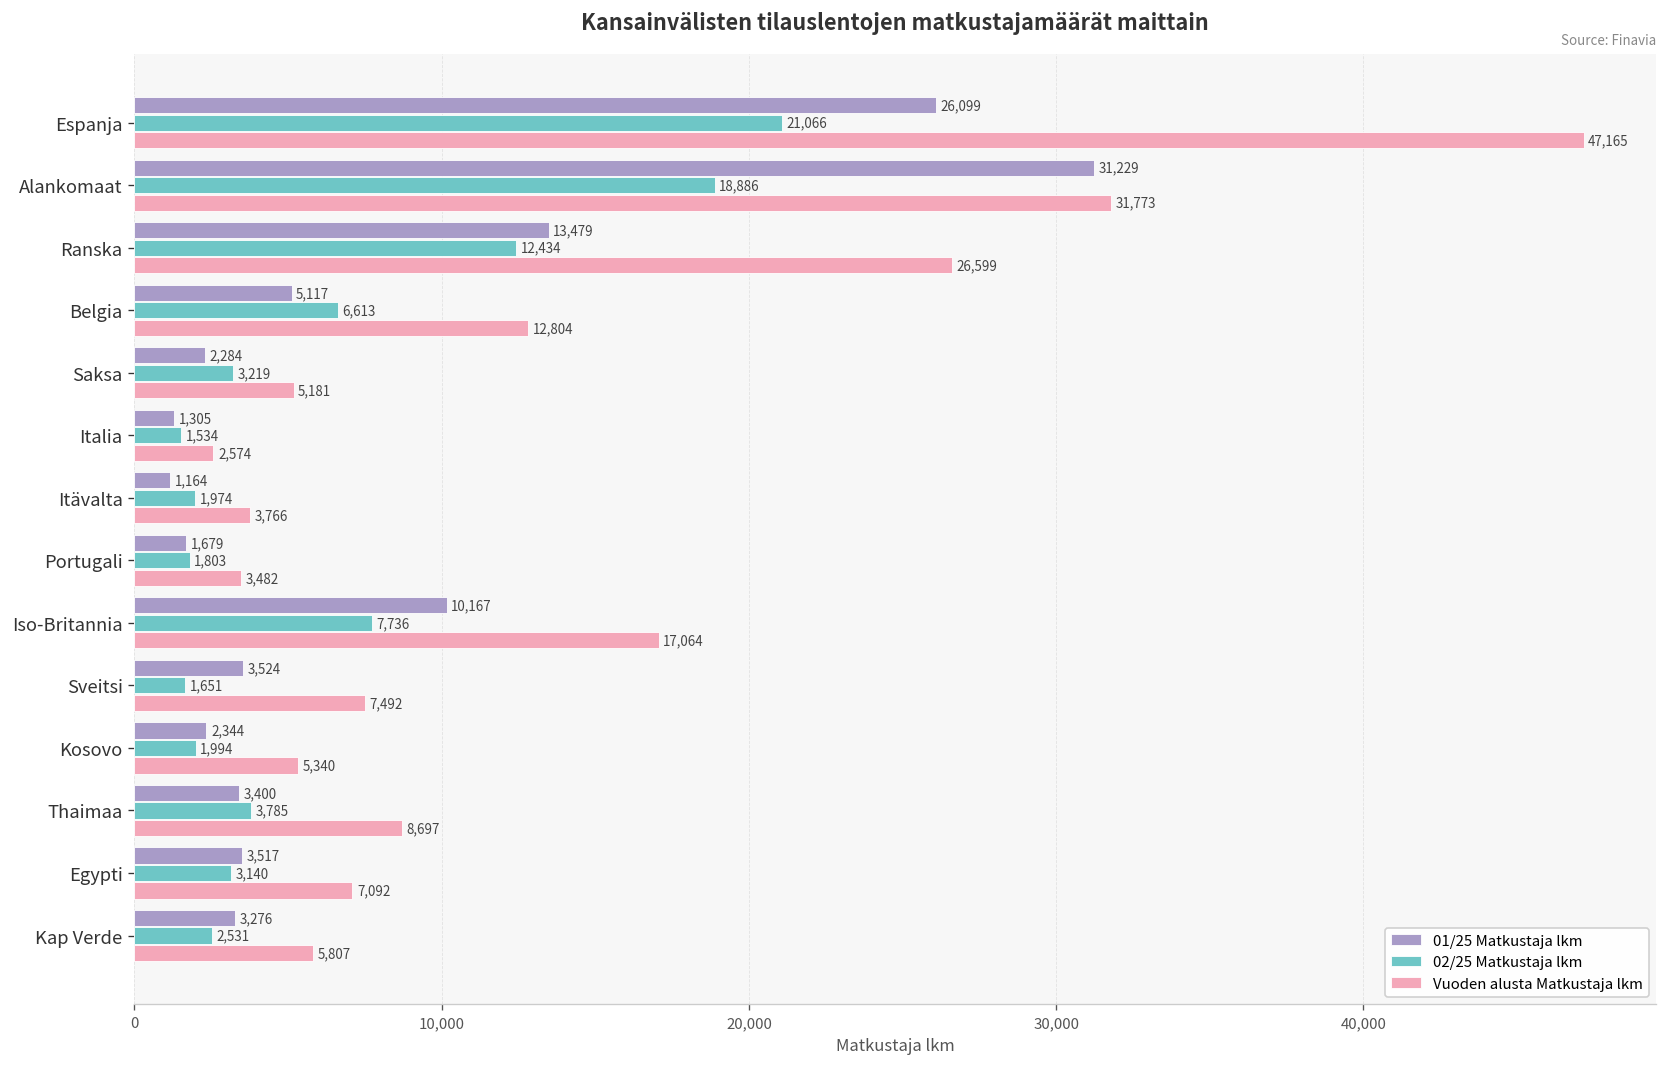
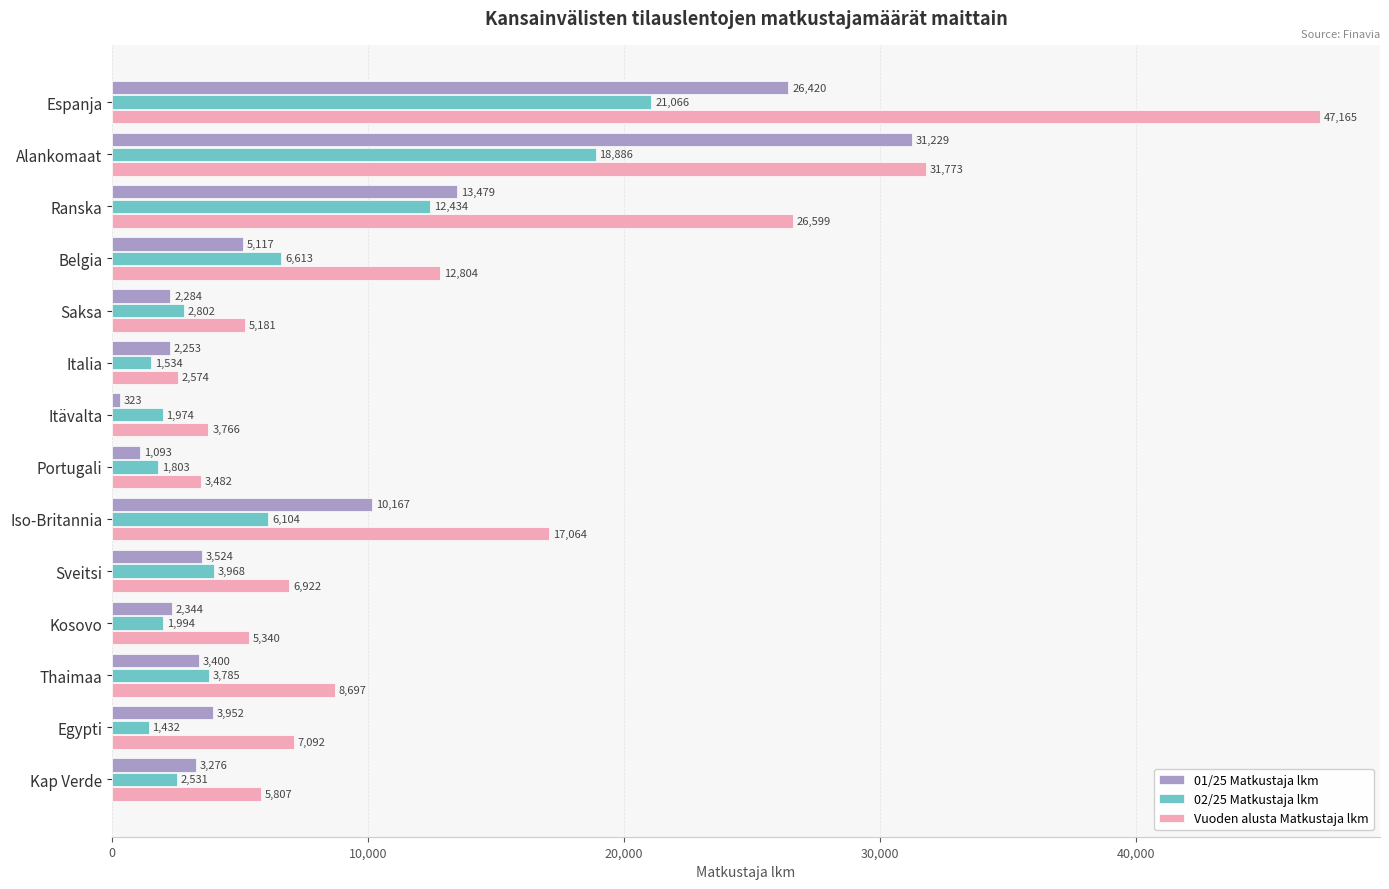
  {
    "01/25 Matkustaja lkm": {
-     "Espanja": "26,099",
+     "Espanja": "26,420",
      "Alankomaat": "31,229",
      "Ranska": "13,479",
      "Belgia": "5,117",
      "Saksa": "2,284",
-     "Italia": "1,305",
-     "Itävalta": "1,164",
-     "Portugali": "1,679",
+     "Italia": "2,253",
+     "Itävalta": "323",
+     "Portugali": "1,093",
      "Iso-Britannia": "10,167",
      "Sveitsi": "3,524",
      "Kosovo": "2,344",
      "Thaimaa": "3,400",
-     "Egypti": "3,517",
+     "Egypti": "3,952",
      "Kap Verde": "3,276"
    },
    "02/25 Matkustaja lkm": {
      "Espanja": "21,066",
      "Alankomaat": "18,886",
      "Ranska": "12,434",
      "Belgia": "6,613",
-     "Saksa": "3,219",
+     "Saksa": "2,802",
      "Italia": "1,534",
      "Itävalta": "1,974",
      "Portugali": "1,803",
-     "Iso-Britannia": "7,736",
-     "Sveitsi": "1,651",
+     "Iso-Britannia": "6,104",
+     "Sveitsi": "3,968",
      "Kosovo": "1,994",
      "Thaimaa": "3,785",
-     "Egypti": "3,140",
+     "Egypti": "1,432",
      "Kap Verde": "2,531"
    },
    "Vuoden alusta Matkustaja lkm": {
      "Espanja": "47,165",
      "Alankomaat": "31,773",
      "Ranska": "26,599",
      "Belgia": "12,804",
      "Saksa": "5,181",
      "Italia": "2,574",
      "Itävalta": "3,766",
      "Portugali": "3,482",
      "Iso-Britannia": "17,064",
-     "Sveitsi": "7,492",
+     "Sveitsi": "6,922",
      "Kosovo": "5,340",
      "Thaimaa": "8,697",
      "Egypti": "7,092",
      "Kap Verde": "5,807"
    }
  }
